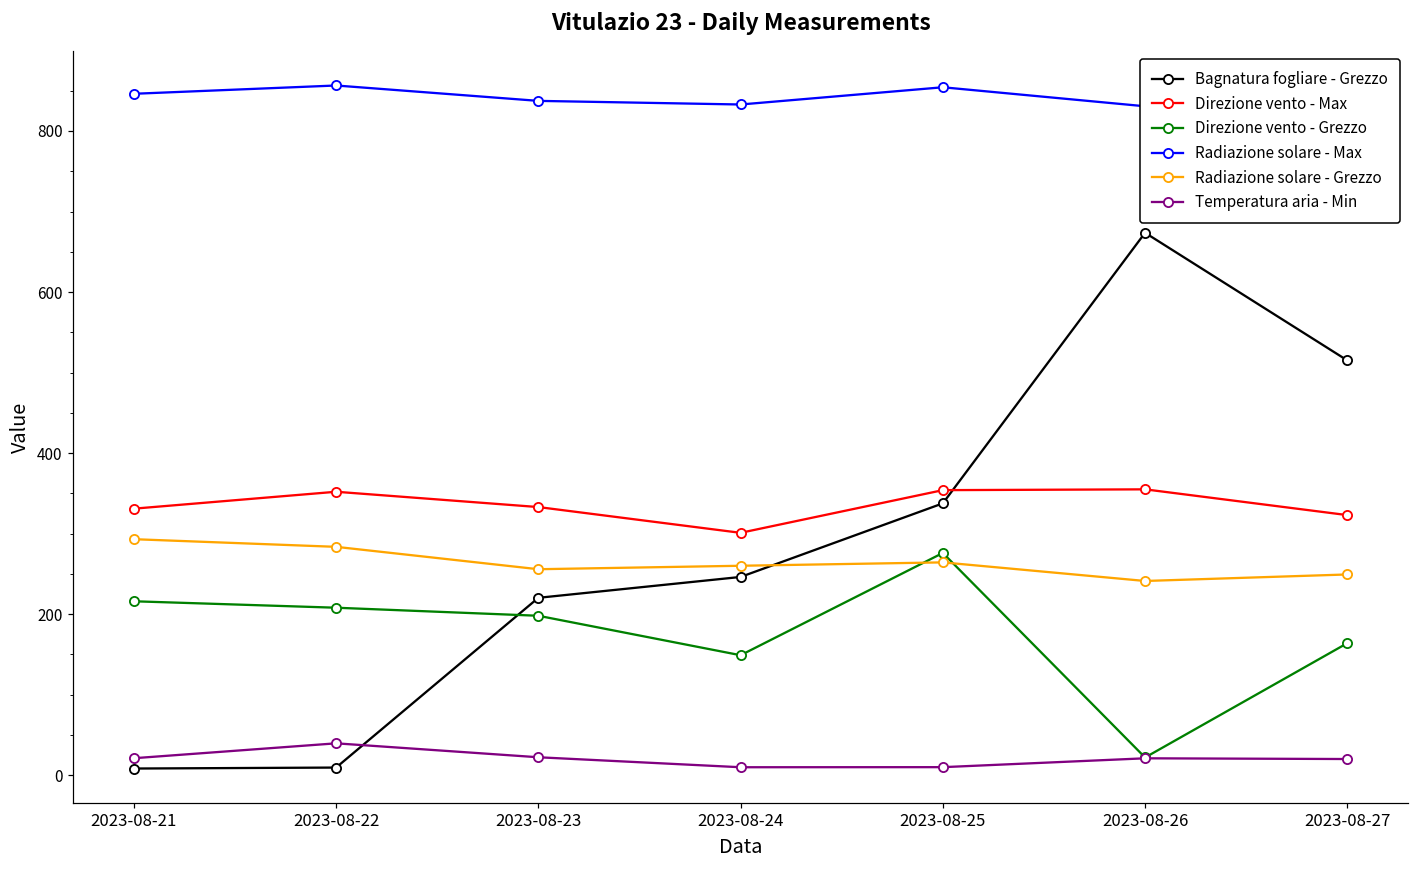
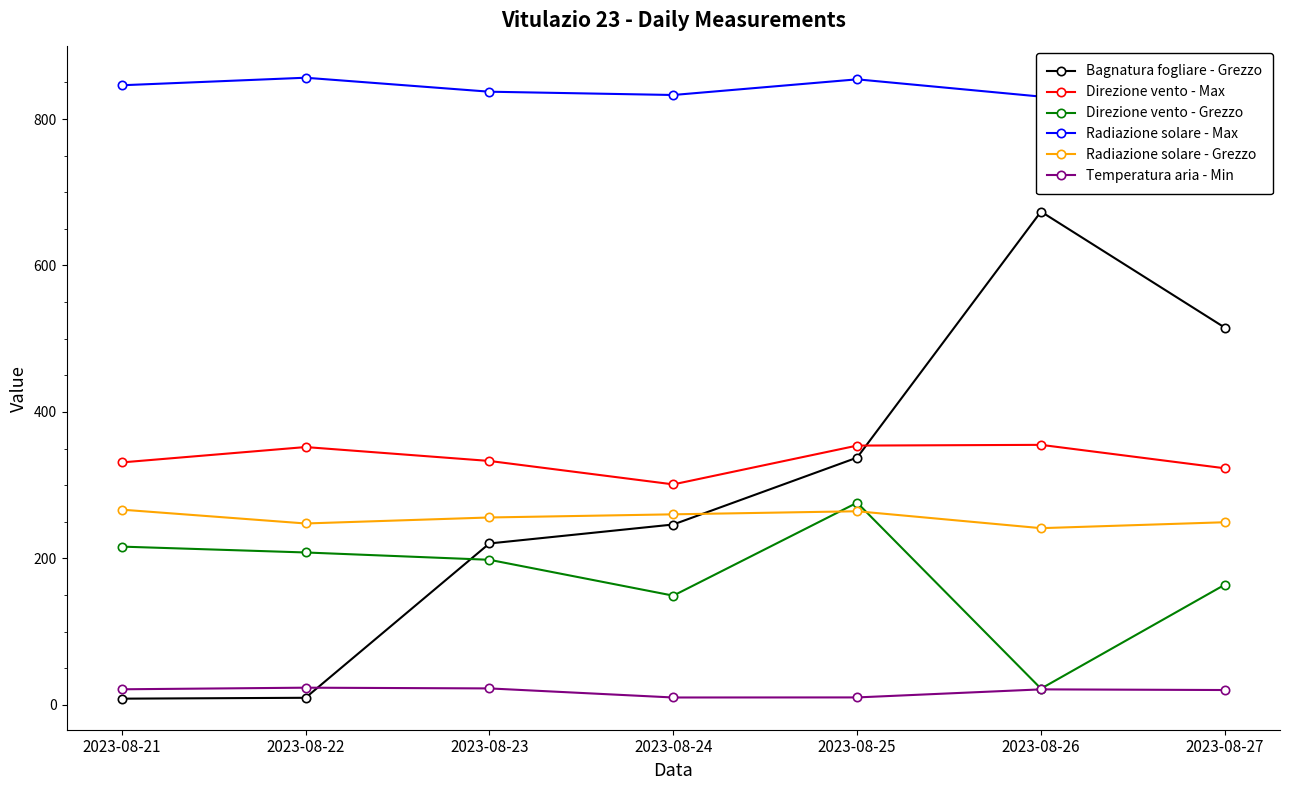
  {
    "Bagnatura fogliare - Grezzo": {
      "2023-08-21": 10,
      "2023-08-22": 10,
      "2023-08-23": 220,
      "2023-08-24": 250,
      "2023-08-25": 340,
      "2023-08-26": 670,
      "2023-08-27": 520
    },
    "Direzione vento - Max": {
      "2023-08-21": 330,
      "2023-08-22": 350,
      "2023-08-23": 330,
      "2023-08-24": 300,
      "2023-08-25": 350,
      "2023-08-26": 360,
      "2023-08-27": 320
    },
    "Direzione vento - Grezzo": {
      "2023-08-21": 220,
      "2023-08-22": 210,
      "2023-08-23": 200,
      "2023-08-24": 150,
      "2023-08-25": 280,
      "2023-08-27": 160
    },
    "Radiazione solare - Max": {
      "2023-08-21": 850,
      "2023-08-22": 860,
      "2023-08-23": 840,
      "2023-08-24": 830,
      "2023-08-25": 850
    },
    "Radiazione solare - Grezzo": {
-     "2023-08-21": 290,
-     "2023-08-22": 280,
+     "2023-08-21": 270,
+     "2023-08-22": 250,
      "2023-08-23": 260,
      "2023-08-24": 260,
      "2023-08-25": 260,
      "2023-08-26": 240,
      "2023-08-27": 250
    },
    "Temperatura aria - Min": {
      "2023-08-21": 20,
-     "2023-08-22": 40,
+     "2023-08-22": 20,
      "2023-08-23": 20,
      "2023-08-24": 10,
      "2023-08-25": 10,
      "2023-08-27": 20
    }
  }
